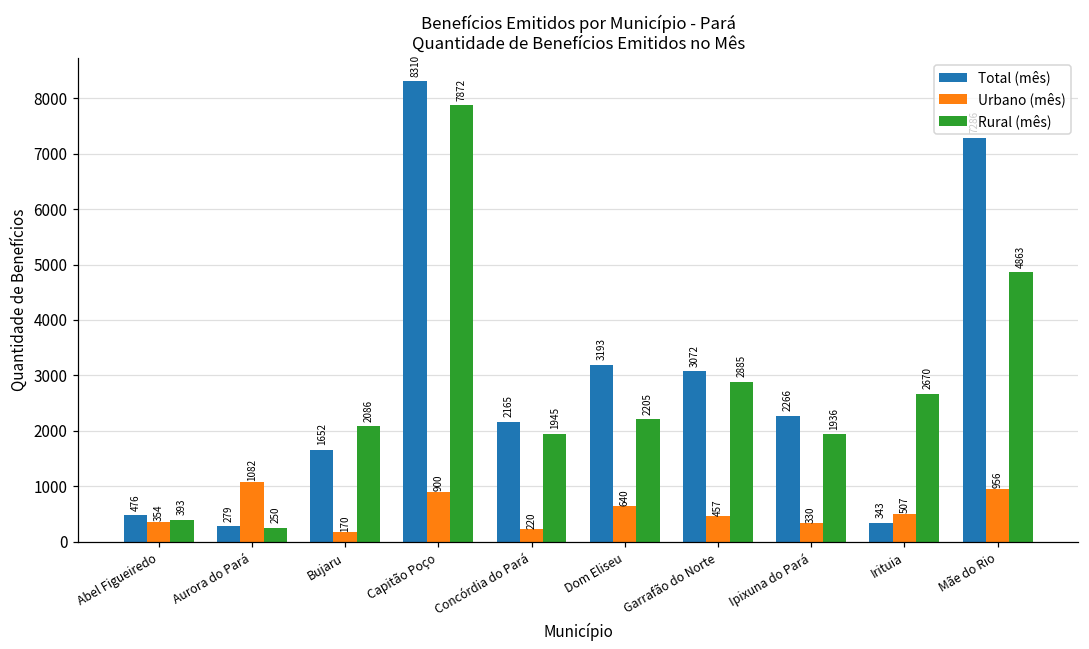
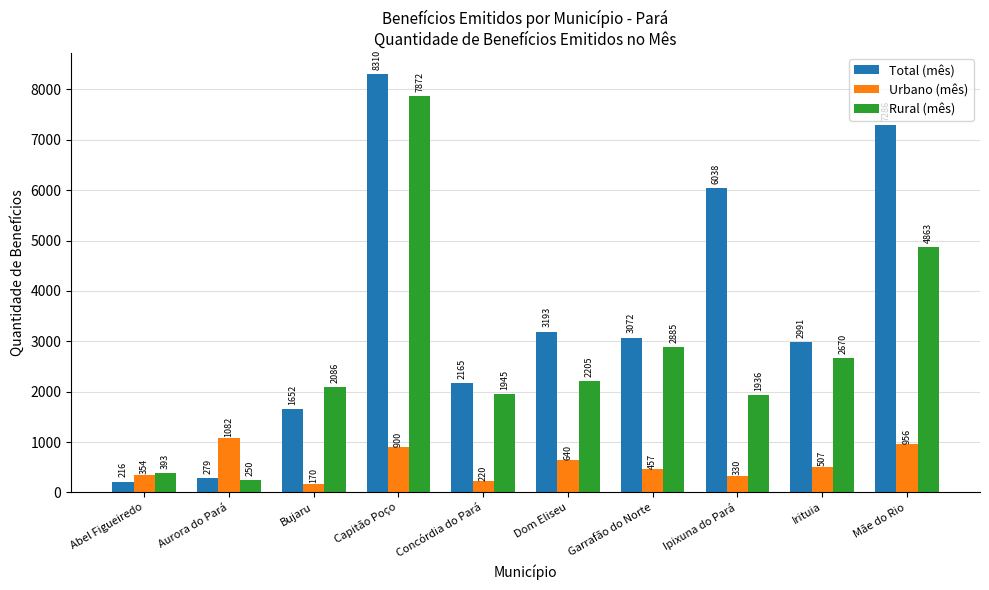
  {
    "Total (mês)": {
-     "Abel Figueiredo": 476,
+     "Abel Figueiredo": 216,
      "Aurora do Pará": 279,
      "Bujaru": 1652,
      "Capitão Poço": 8310,
      "Concórdia do Pará": 2165,
      "Dom Eliseu": 3193,
      "Garrafão do Norte": 3072,
-     "Ipixuna do Pará": 2266,
-     "Irituia": 343
+     "Ipixuna do Pará": 6038,
+     "Irituia": 2991
    },
    "Urbano (mês)": {
      "Abel Figueiredo": 354,
      "Aurora do Pará": 1082,
      "Bujaru": 170,
      "Capitão Poço": 900,
      "Concórdia do Pará": 220,
      "Dom Eliseu": 640,
      "Garrafão do Norte": 457,
      "Ipixuna do Pará": 330,
      "Irituia": 507,
      "Mãe do Rio": 956
    },
    "Rural (mês)": {
      "Abel Figueiredo": 393,
      "Aurora do Pará": 250,
      "Bujaru": 2086,
      "Capitão Poço": 7872,
      "Concórdia do Pará": 1945,
      "Dom Eliseu": 2205,
      "Garrafão do Norte": 2885,
      "Ipixuna do Pará": 1936,
      "Irituia": 2670,
      "Mãe do Rio": 4863
    }
  }
